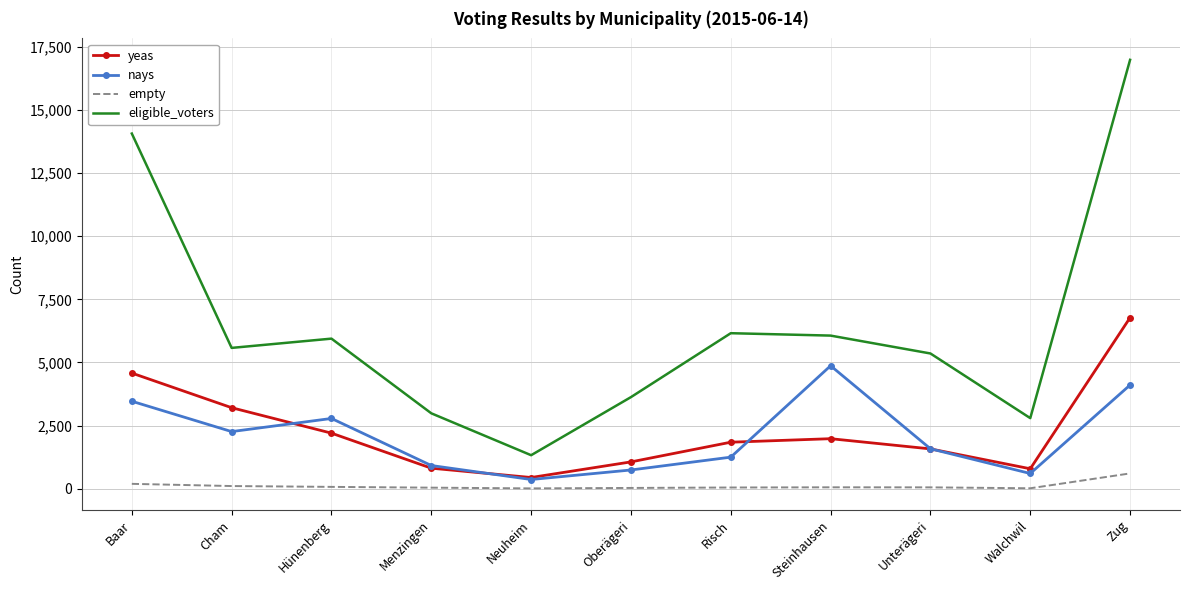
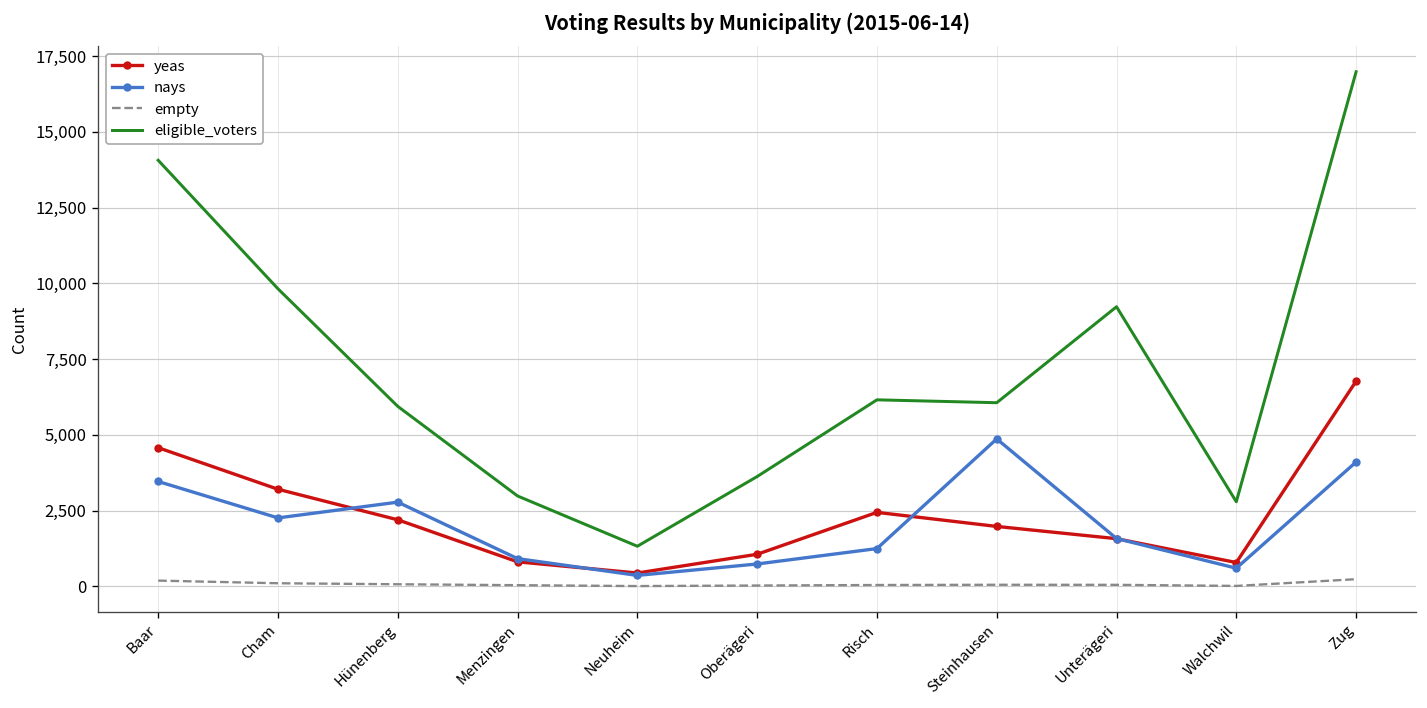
  {
    "yeas": {
      "Baar": "4,600",
      "Cham": "3,200",
      "Hünenberg": "2,200",
      "Menzingen": "800",
      "Oberägeri": "1,100",
-     "Risch": "1,800",
+     "Risch": "2,400",
      "Steinhausen": "2,000",
      "Walchwil": "800",
      "Zug": "6,800"
    },
    "nays": {
      "Baar": "3,500",
      "Cham": "2,300",
      "Hünenberg": "2,800",
      "Menzingen": "900",
      "Oberägeri": "700",
      "Risch": "1,300",
      "Steinhausen": "4,900",
      "Walchwil": "600",
      "Zug": "4,100"
    },
    "empty": {
      "Baar": "200",
      "Cham": "100",
      "Hünenberg": "100",
      "Menzingen": "0",
      "Neuheim": "0",
      "Oberägeri": "0",
      "Risch": "0",
      "Steinhausen": "100",
      "Unterägeri": "100",
      "Walchwil": "0",
-     "Zug": "600"
+     "Zug": "200"
    },
    "eligible_voters": {
      "Baar": "14,100",
-     "Cham": "5,600",
+     "Cham": "9,800",
      "Hünenberg": "5,900",
      "Menzingen": "3,000",
      "Neuheim": "1,300",
      "Oberägeri": "3,600",
      "Risch": "6,200",
      "Steinhausen": "6,100",
-     "Unterägeri": "5,400",
+     "Unterägeri": "9,200",
      "Walchwil": "2,800",
      "Zug": "17,000"
    }
  }
